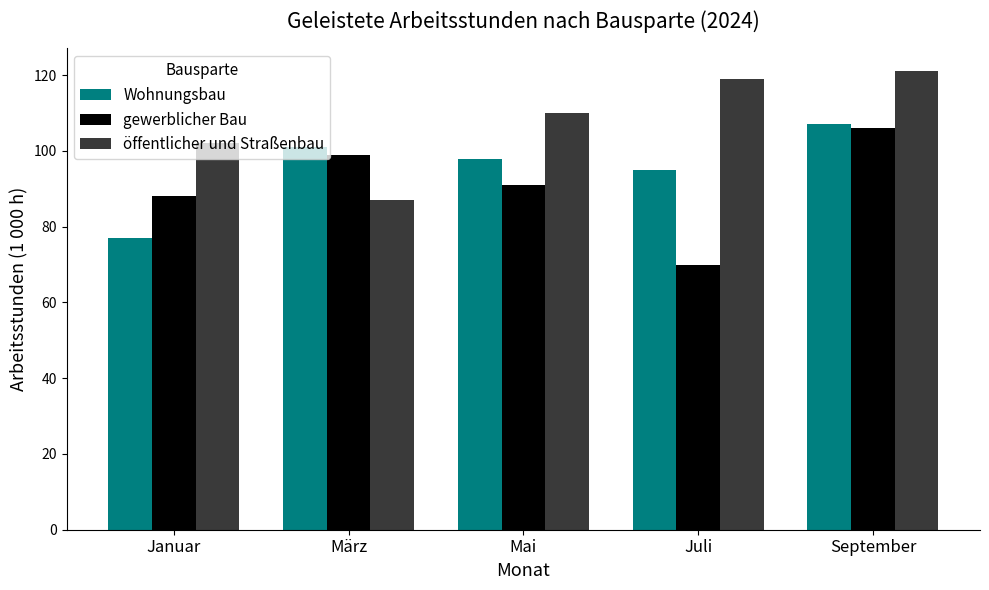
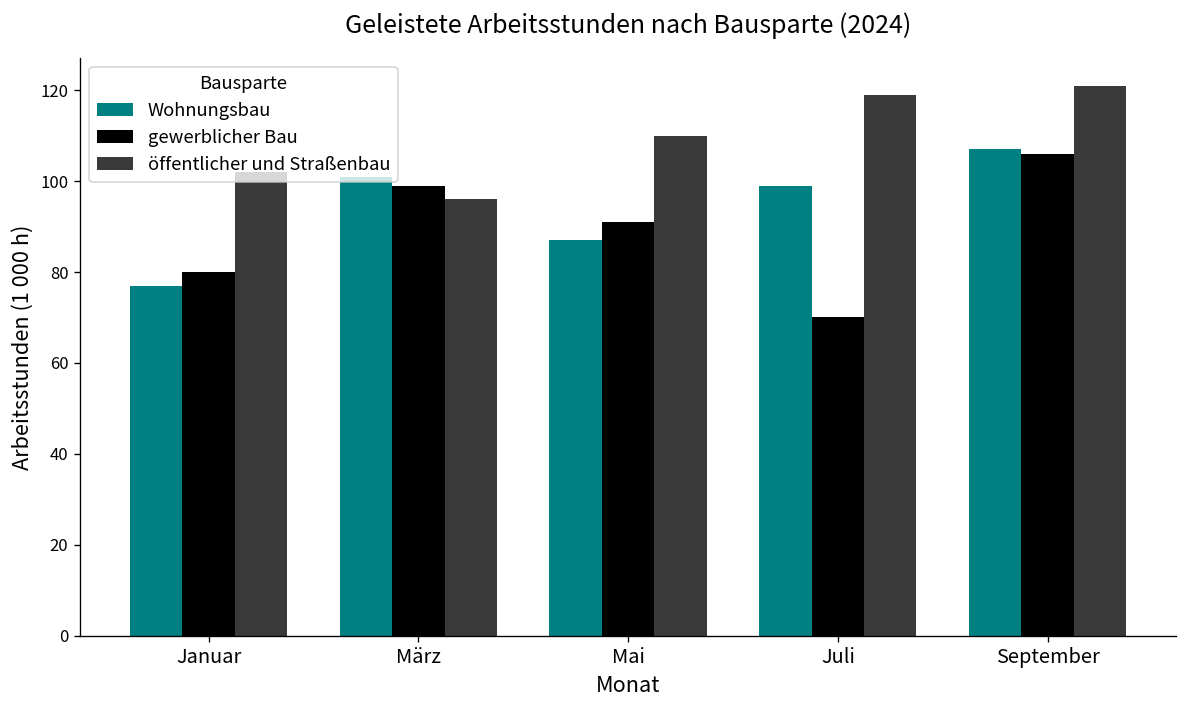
  {
    "Wohnungsbau": {
      "Januar": 77,
-     "Mai": 98,
-     "Juli": 95,
+     "Mai": 87,
+     "Juli": 99,
      "September": 107
    },
    "gewerblicher Bau": {
-     "Januar": 88,
+     "Januar": 80,
      "März": 99,
      "Mai": 91,
      "Juli": 70,
      "September": 106
    },
    "öffentlicher und Straßenbau": {
-     "März": 87,
+     "März": 96,
      "Mai": 110,
      "Juli": 119,
      "September": 121
    }
  }
